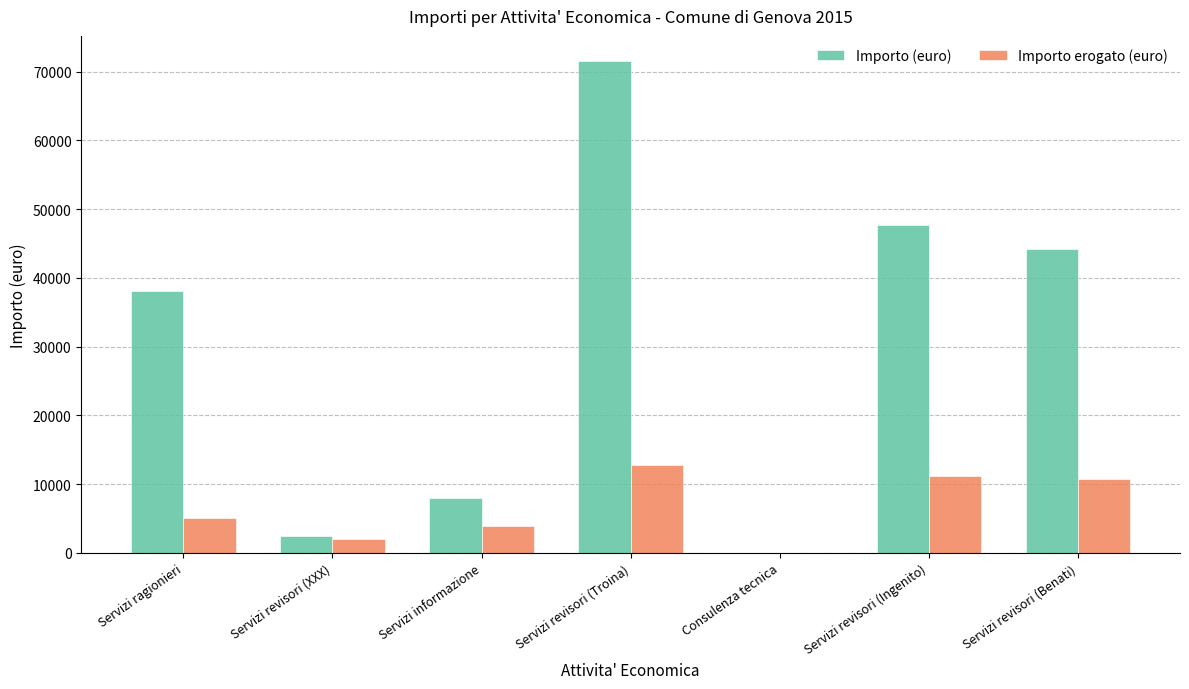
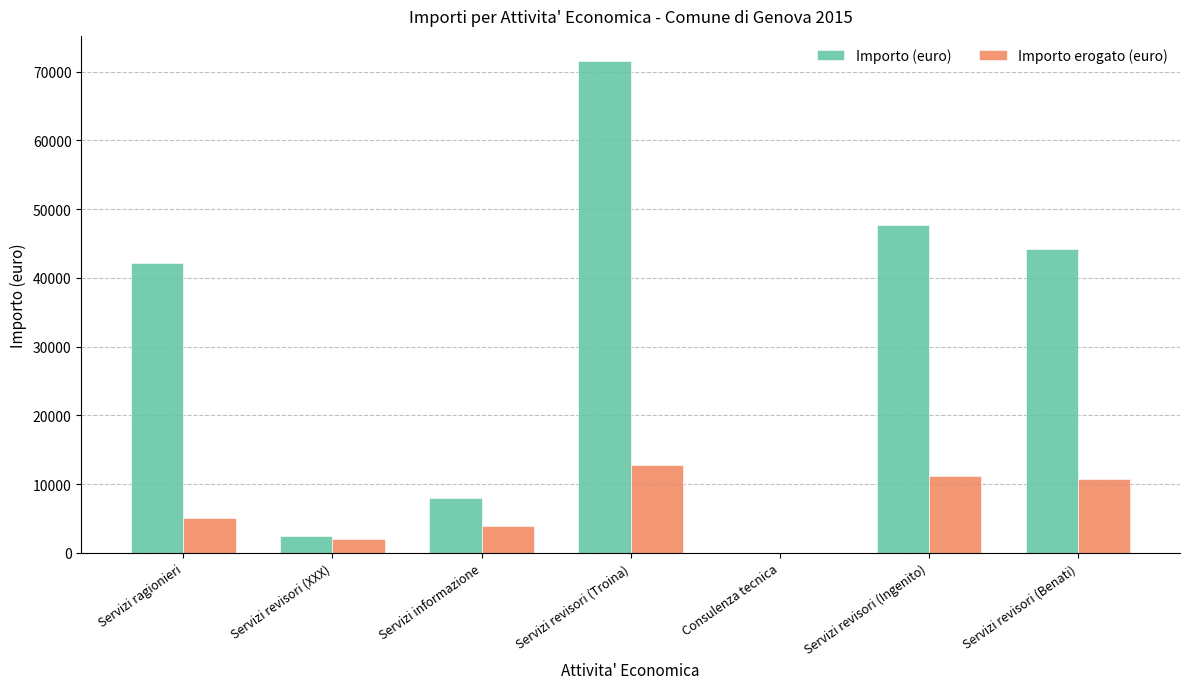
  {
    "Importo (euro)": {
-     "Servizi ragionieri": 38000,
+     "Servizi ragionieri": 42000,
      "Servizi revisori (XXX)": 3000,
      "Servizi informazione": 8000,
      "Servizi revisori (Troina)": 72000,
      "Consulenza tecnica": 0,
      "Servizi revisori (Ingenito)": 48000,
      "Servizi revisori (Benati)": 44000
    },
    "Importo erogato (euro)": {
      "Servizi ragionieri": 5000,
      "Servizi revisori (XXX)": 2000,
      "Servizi informazione": 4000,
      "Servizi revisori (Troina)": 13000,
      "Consulenza tecnica": 0,
      "Servizi revisori (Ingenito)": 11000,
      "Servizi revisori (Benati)": 11000
    }
  }
